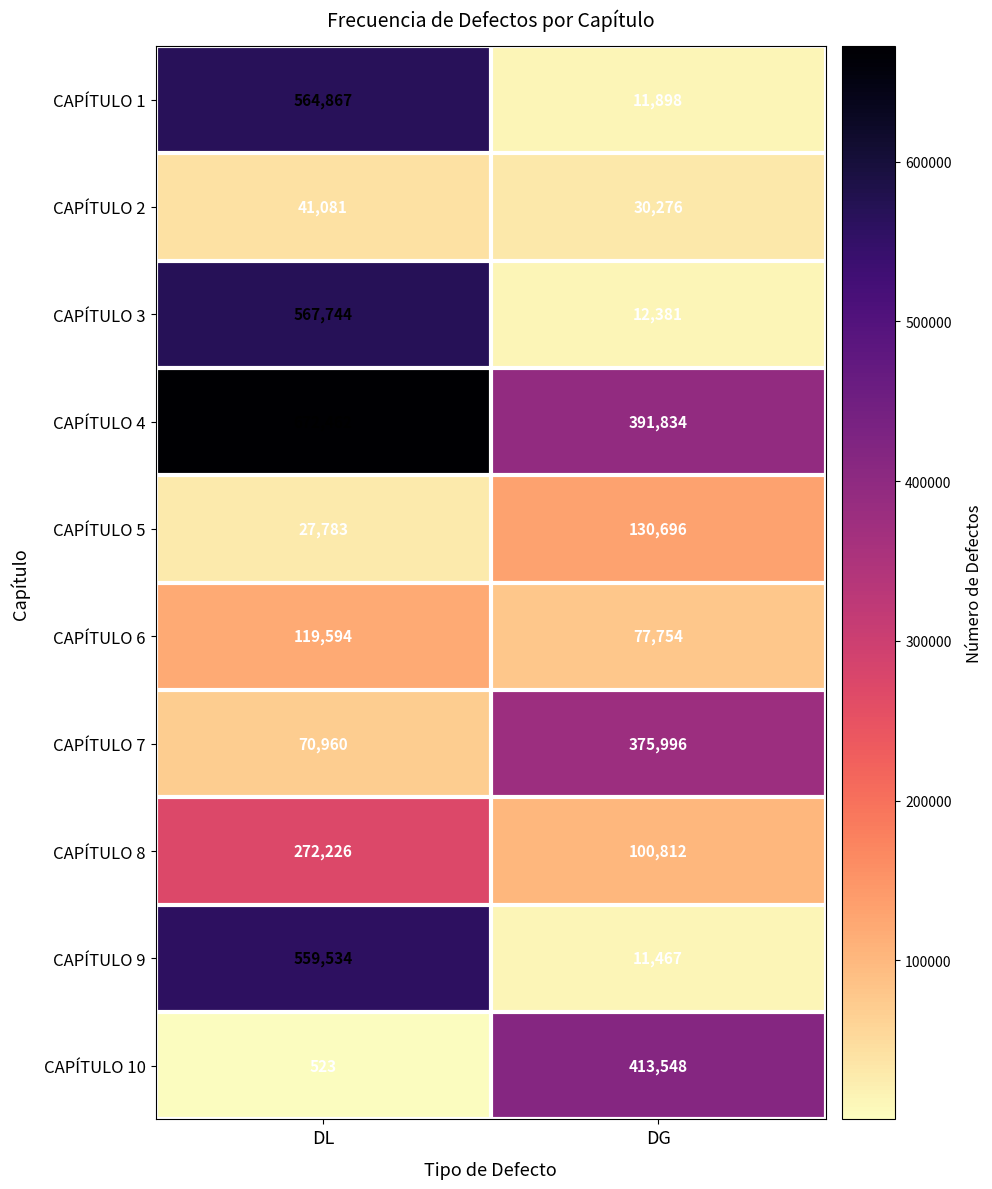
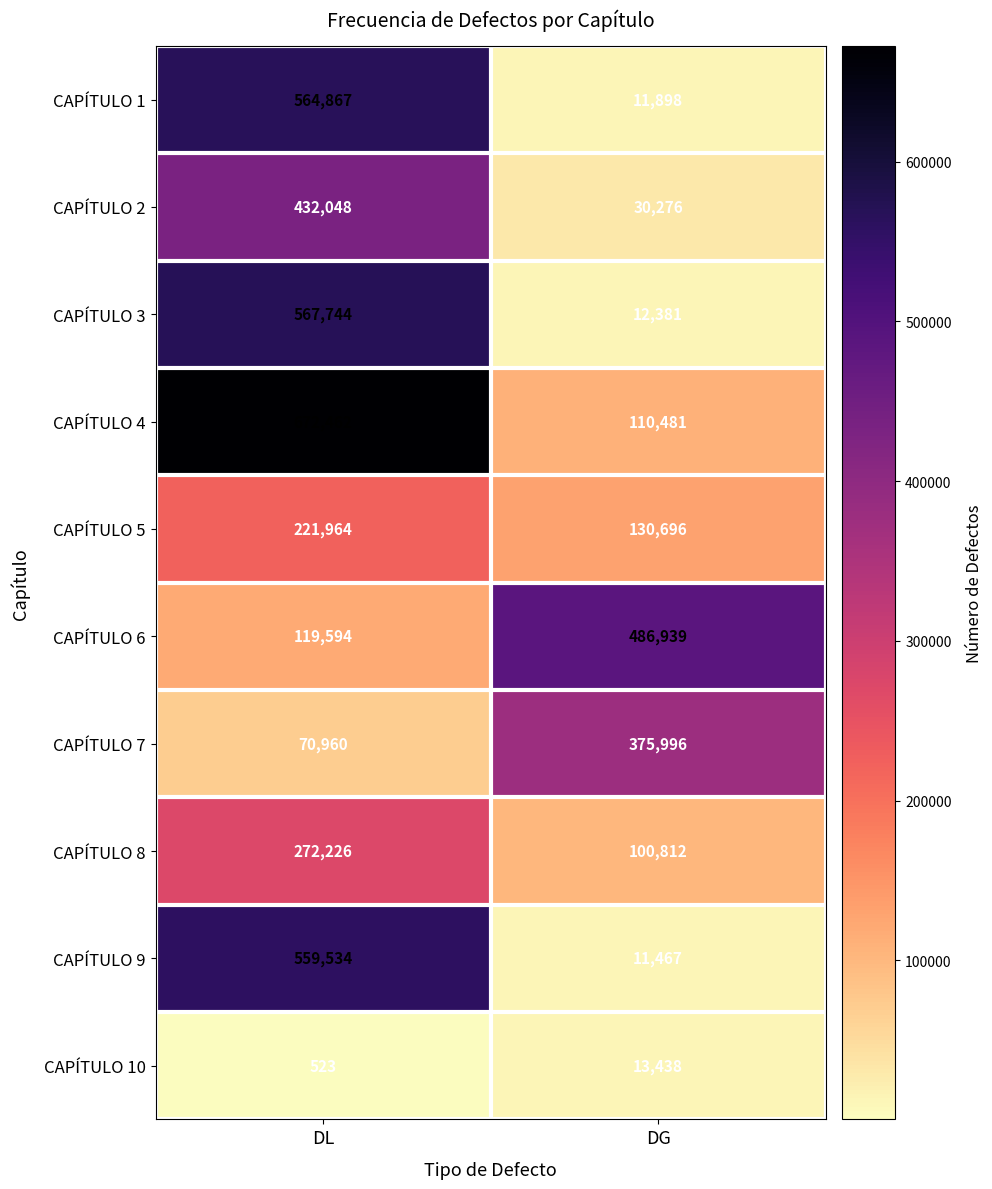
  {
    "CAPÍTULO 1": {
      "DL": "564,867",
      "DG": "11,898"
    },
    "CAPÍTULO 2": {
-     "DL": "41,081",
+     "DL": "432,048",
      "DG": "30,276"
    },
    "CAPÍTULO 3": {
      "DL": "567,744",
      "DG": "12,381"
    },
    "CAPÍTULO 4": {
-     "DG": "391,834"
+     "DG": "110,481"
    },
    "CAPÍTULO 5": {
-     "DL": "27,783",
+     "DL": "221,964",
      "DG": "130,696"
    },
    "CAPÍTULO 6": {
      "DL": "119,594",
-     "DG": "77,754"
+     "DG": "486,939"
    },
    "CAPÍTULO 7": {
      "DL": "70,960",
      "DG": "375,996"
    },
    "CAPÍTULO 8": {
      "DL": "272,226",
      "DG": "100,812"
    },
    "CAPÍTULO 9": {
      "DL": "559,534",
      "DG": "11,467"
    },
    "CAPÍTULO 10": {
      "DL": "523",
-     "DG": "413,548"
+     "DG": "13,438"
    }
  }
